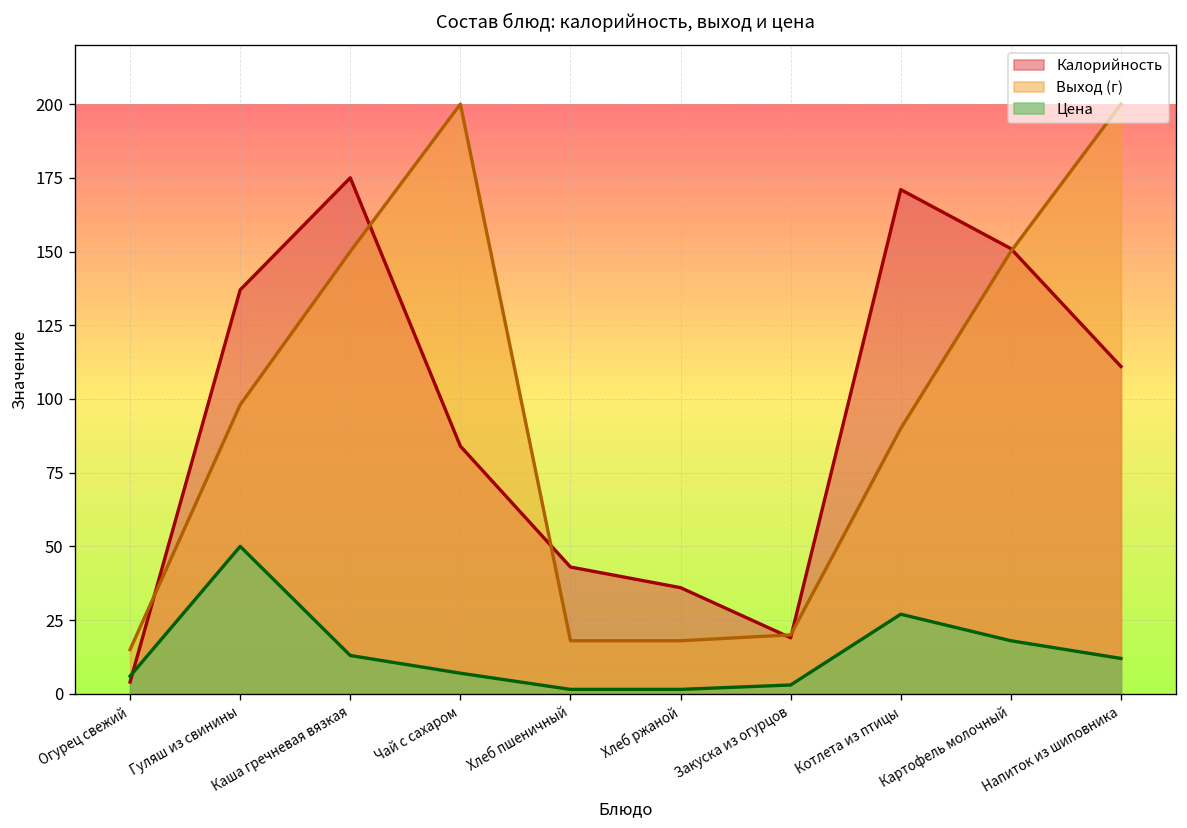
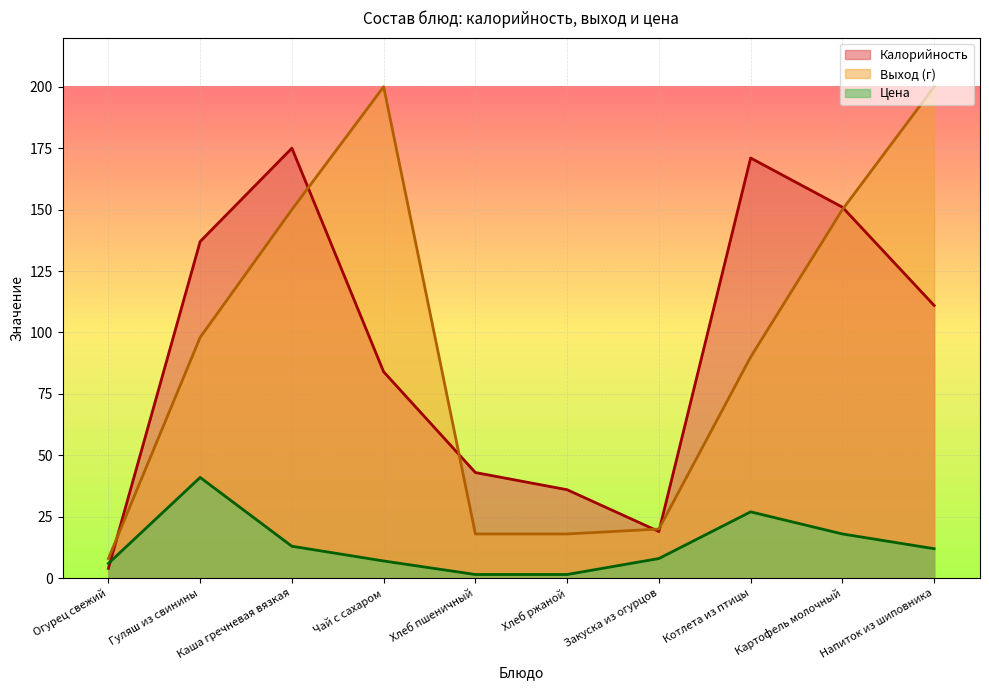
  {
    "Калорийность": {
      "Огурец свежий": 4,
      "Гуляш из свинины": 137,
      "Каша гречневая вязкая": 175,
      "Чай с сахаром": 84,
      "Хлеб пшеничный": 43,
      "Хлеб ржаной": 36,
      "Котлета из птицы": 171,
      "Напиток из шиповника": 111
    },
    "Выход (г)": {
-     "Огурец свежий": 15,
+     "Огурец свежий": 8,
      "Гуляш из свинины": 98,
      "Каша гречневая вязкая": 150,
      "Чай с сахаром": 200,
      "Хлеб пшеничный": 18,
      "Хлеб ржаной": 18,
      "Котлета из птицы": 90
    },
    "Цена": {
      "Огурец свежий": 6,
-     "Гуляш из свинины": 50,
+     "Гуляш из свинины": 41,
      "Каша гречневая вязкая": 13,
      "Чай с сахаром": 7,
      "Хлеб пшеничный": 2,
      "Хлеб ржаной": 2,
-     "Закуска из огурцов": 3,
+     "Закуска из огурцов": 8,
      "Котлета из птицы": 27,
      "Картофель молочный": 18,
      "Напиток из шиповника": 12
    }
  }
